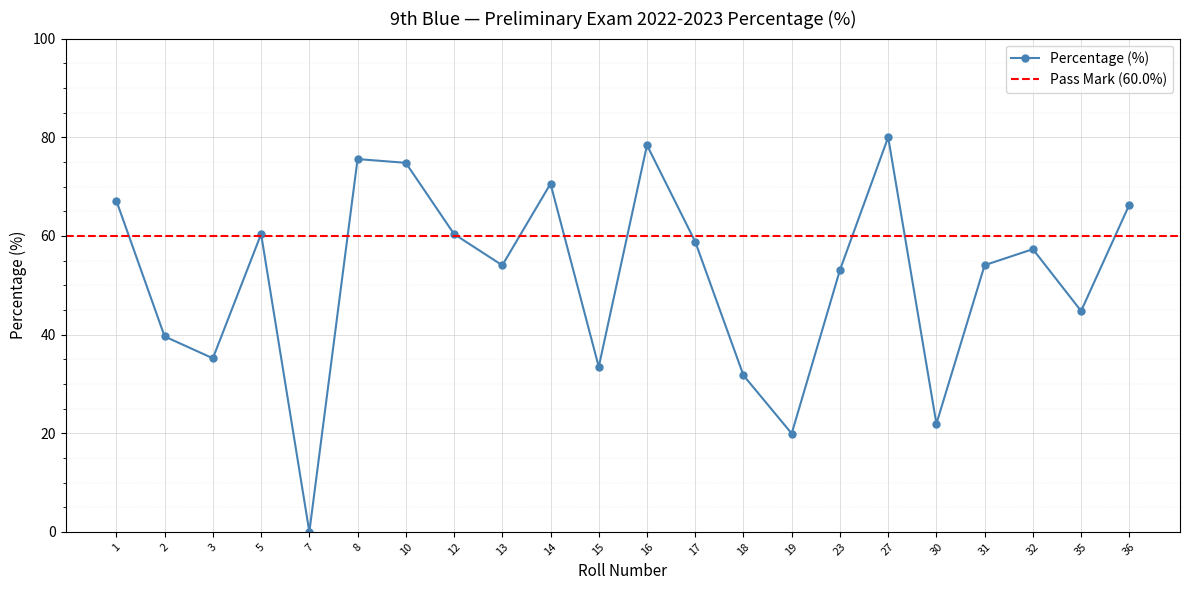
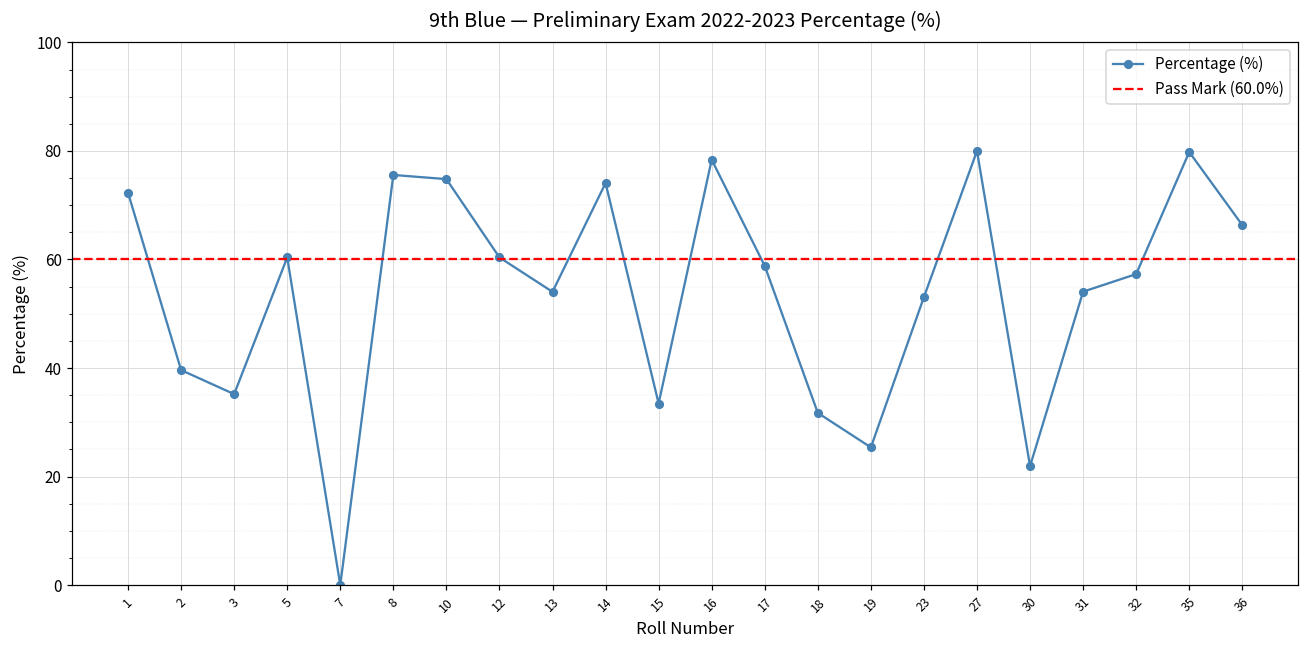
  {
-   "1": 67,
+   "1": 72,
    "2": 40,
    "3": 35,
    "5": 60,
    "7": 0,
    "8": 76,
    "10": 75,
    "12": 60,
    "13": 54,
-   "14": 71,
+   "14": 74,
    "15": 33,
    "16": 78,
    "17": 59,
    "18": 32,
-   "19": 20,
+   "19": 25,
    "23": 53,
    "27": 80,
    "30": 22,
    "31": 54,
    "32": 57,
-   "35": 45,
+   "35": 80,
    "36": 66
  }
